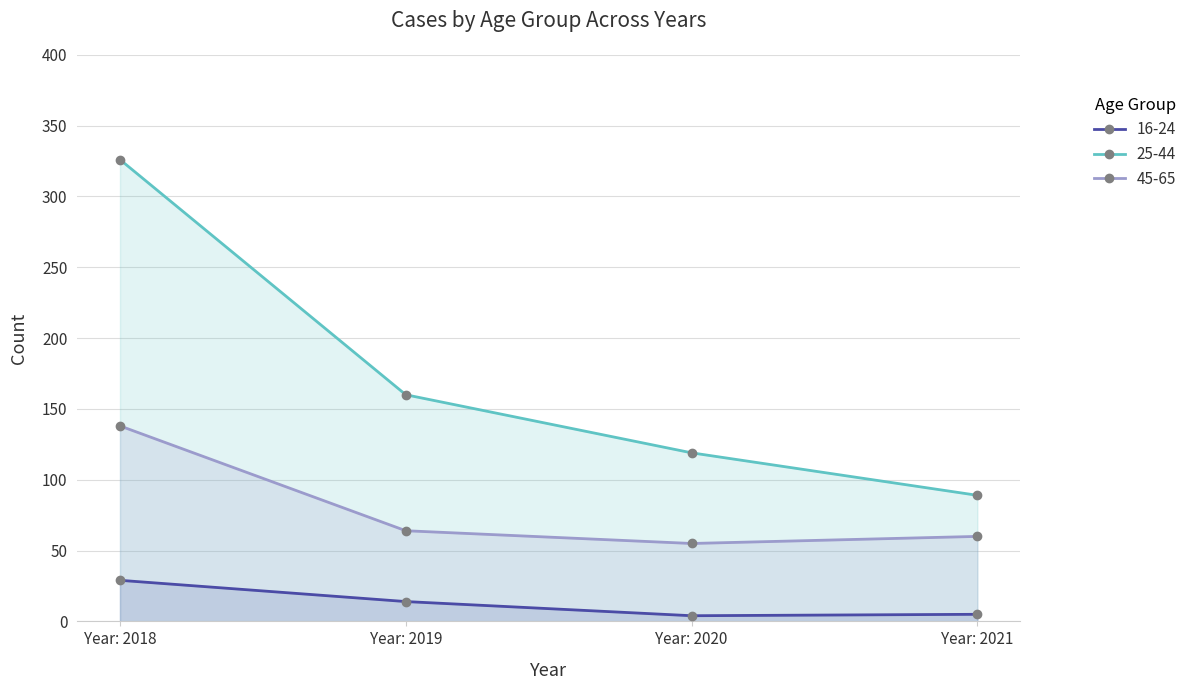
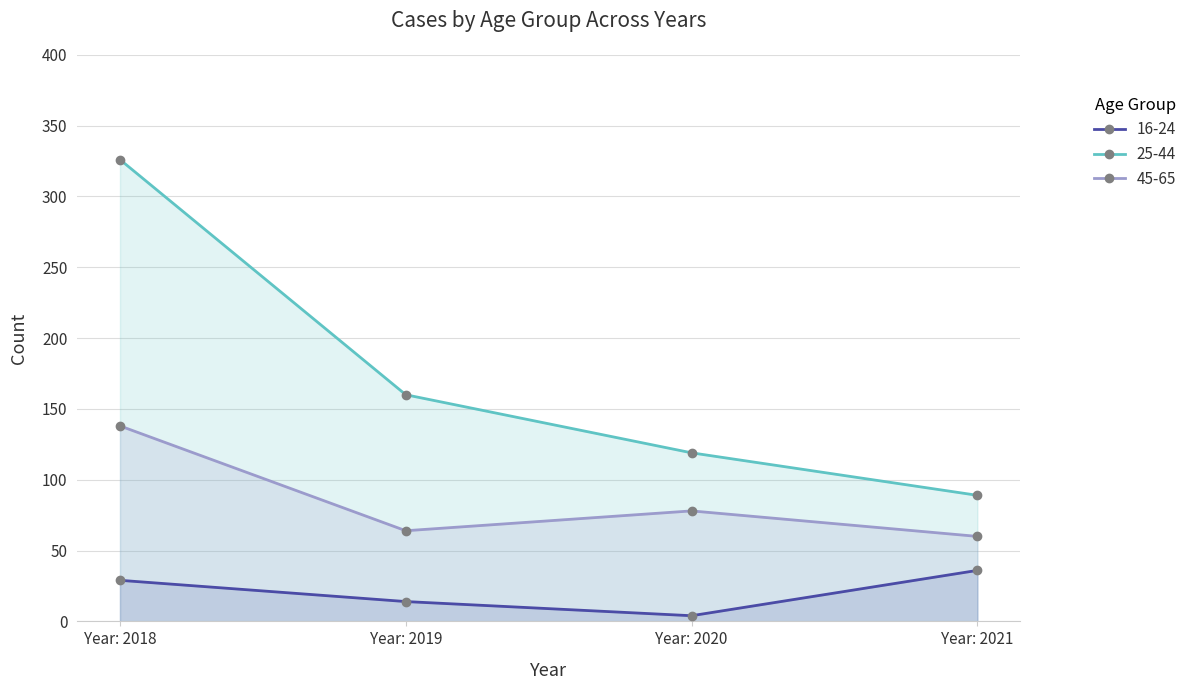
  {
    "16-24": {
      "Year: 2018": 29,
      "Year: 2019": 14,
      "Year: 2020": 4,
-     "Year: 2021": 5
+     "Year: 2021": 36
    },
    "25-44": {
      "Year: 2018": 326,
      "Year: 2019": 160,
      "Year: 2020": 119,
      "Year: 2021": 89
    },
    "45-65": {
      "Year: 2018": 138,
      "Year: 2019": 64,
-     "Year: 2020": 55,
+     "Year: 2020": 78,
      "Year: 2021": 60
    }
  }
